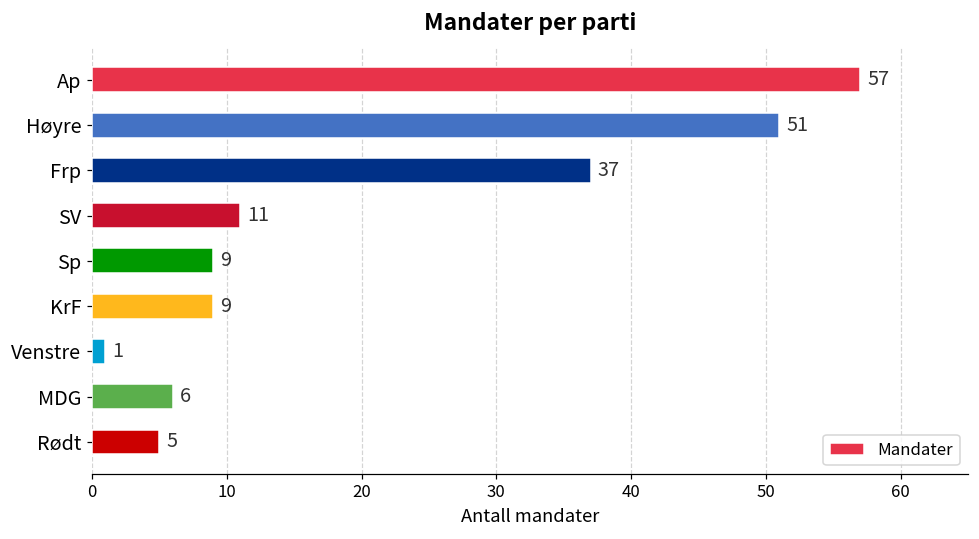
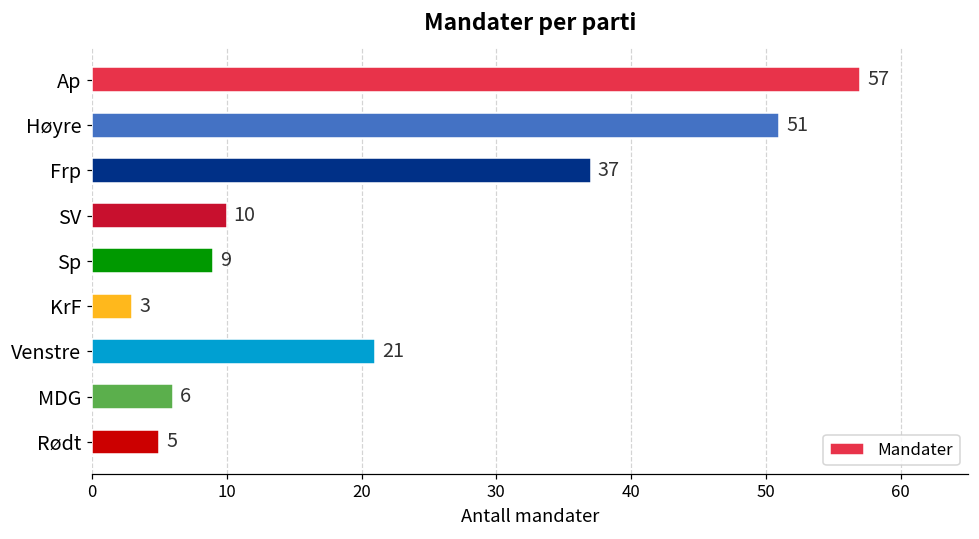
  {
    "Ap": 57,
    "Høyre": 51,
    "Frp": 37,
-   "SV": 11,
+   "SV": 10,
    "Sp": 9,
-   "KrF": 9,
-   "Venstre": 1,
+   "KrF": 3,
+   "Venstre": 21,
    "MDG": 6,
    "Rødt": 5
  }
